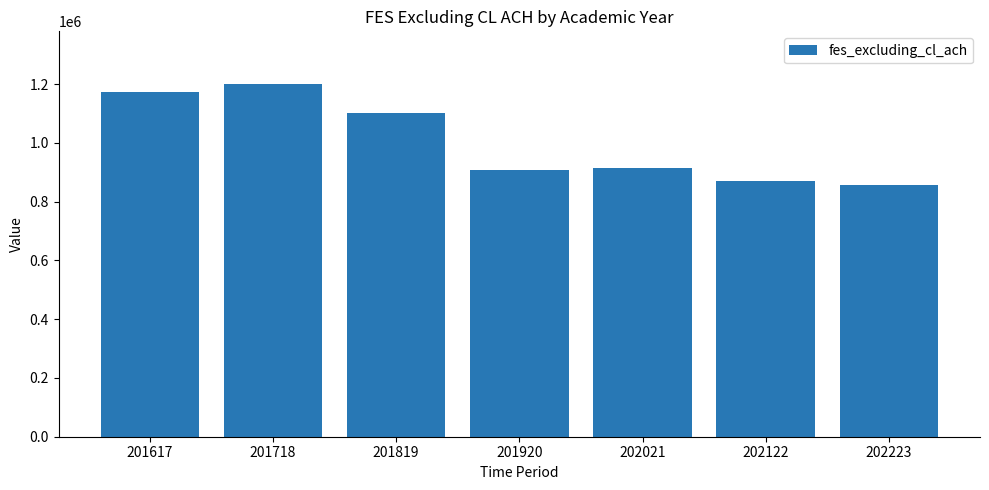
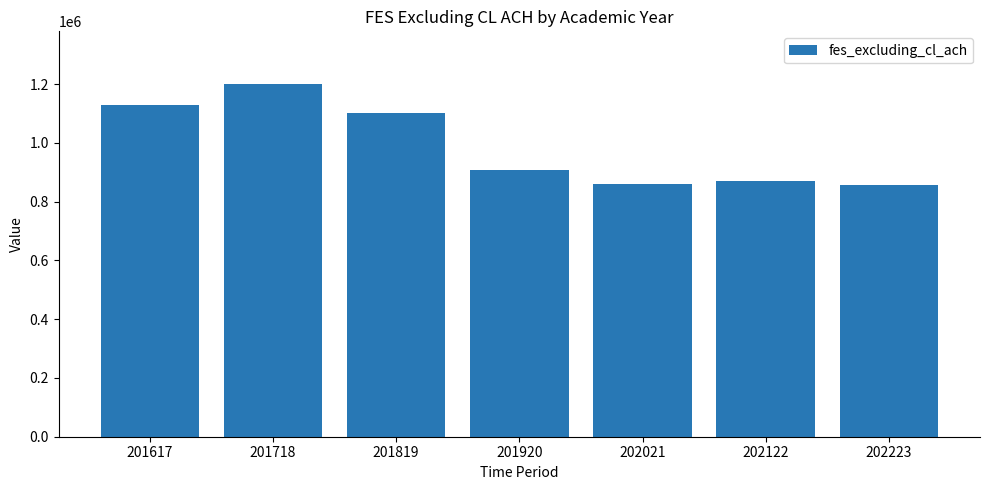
  {
-   "201617": 1170000,
+   "201617": 1130000,
    "201718": 1200000,
    "201819": 1100000,
    "201920": 910000,
-   "202021": 910000,
+   "202021": 860000,
    "202122": 870000,
    "202223": 860000
  }
